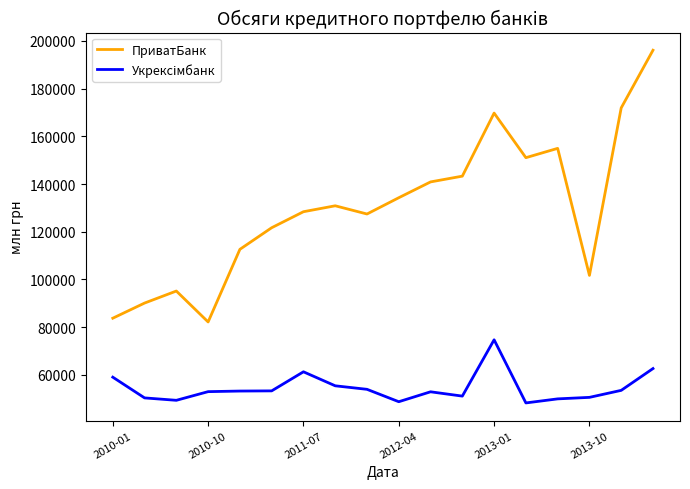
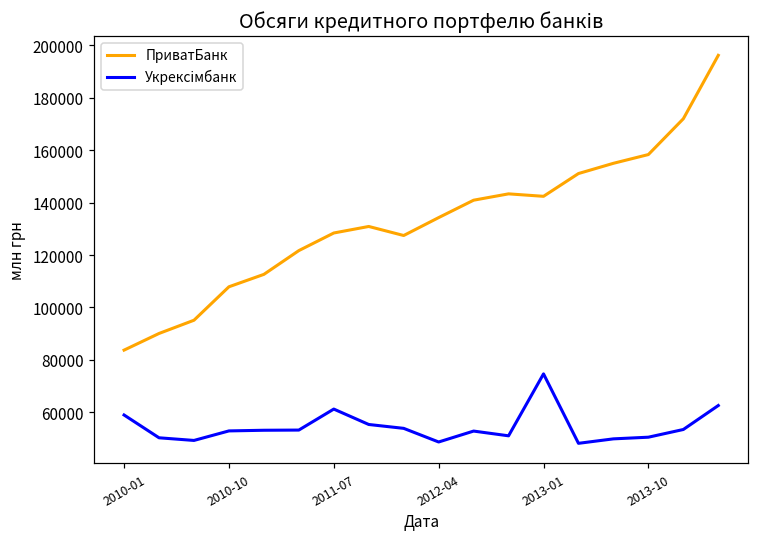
  {
    "ПриватБанк": {
      "2010-01": 84000,
-     "2010-10": 82000,
+     "2010-10": 108000,
      "2011-07": 128000,
      "2012-04": 134000,
-     "2013-01": 170000,
-     "2013-10": 102000
+     "2013-01": 142000,
+     "2013-10": 158000
    },
    "Укрексімбанк": {
      "2010-01": 59000,
      "2010-10": 53000,
      "2011-07": 61000,
      "2012-04": 49000,
      "2013-01": 75000,
      "2013-10": 51000
    }
  }
